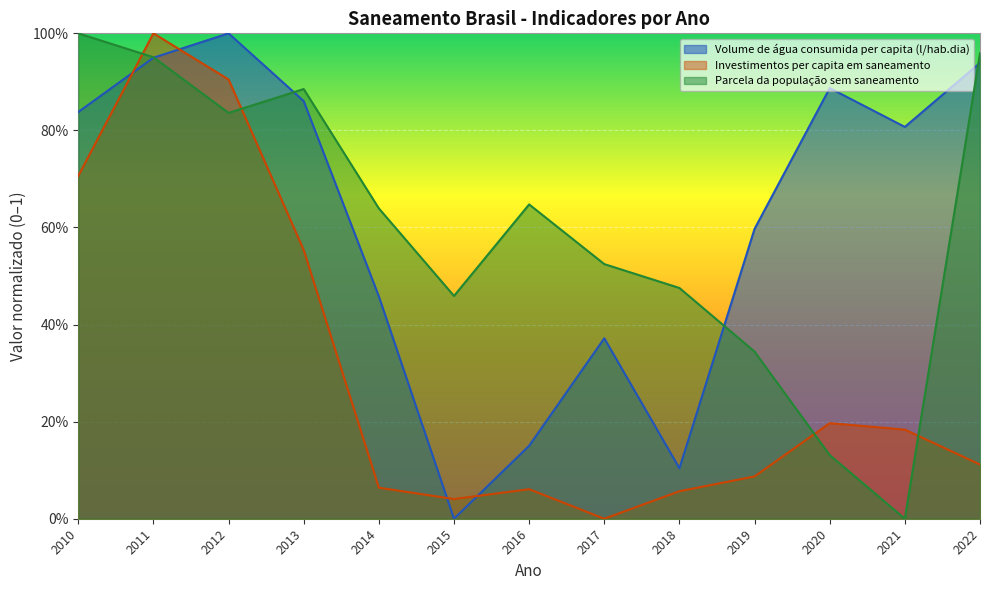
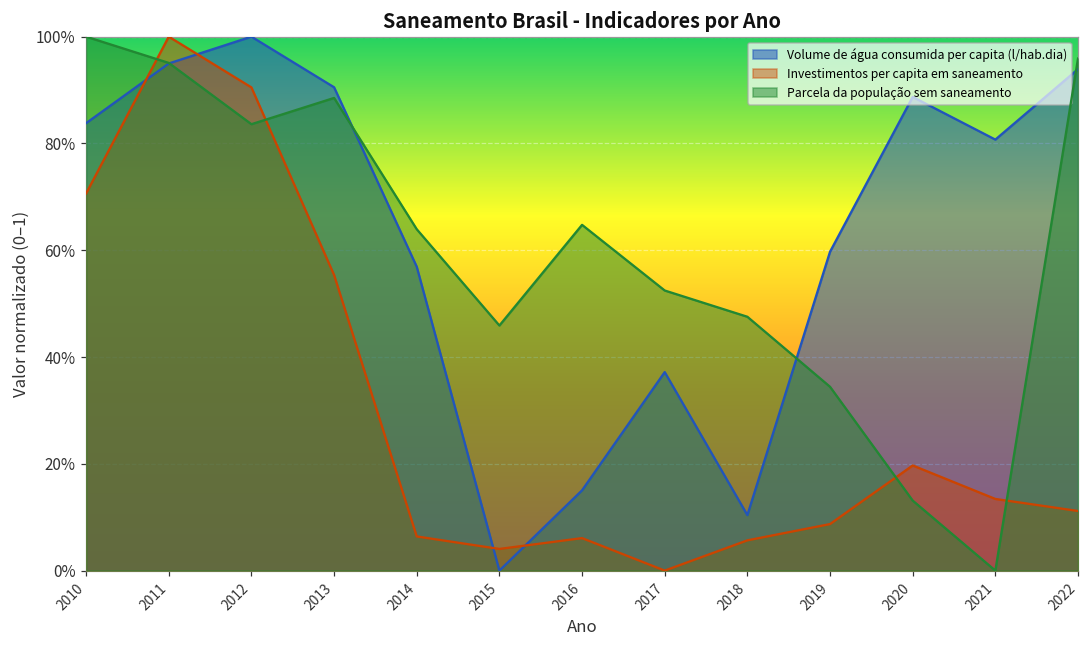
  {
    "Volume de água consumida per capita (l/hab.dia)": {
      "2010": "84%",
      "2012": "100%",
-     "2013": "86%",
-     "2014": "46%",
+     "2013": "91%",
+     "2014": "57%",
      "2015": "0%",
      "2016": "15%",
      "2017": "37%",
      "2018": "10%",
      "2019": "60%",
      "2021": "81%",
      "2022": "94%"
    },
    "Investimentos per capita em saneamento": {
      "2010": "71%",
      "2011": "100%",
      "2012": "90%",
      "2013": "55%",
      "2014": "6%",
      "2015": "4%",
      "2016": "6%",
      "2017": "0%",
      "2018": "6%",
      "2019": "9%",
      "2020": "20%",
-     "2021": "18%",
+     "2021": "13%",
      "2022": "11%"
    },
    "Parcela da população sem saneamento": {
      "2010": "100%",
      "2012": "84%",
      "2013": "89%",
      "2014": "64%",
      "2015": "46%",
      "2016": "65%",
      "2017": "52%",
      "2018": "48%",
      "2019": "34%",
      "2020": "13%",
      "2021": "0%",
      "2022": "96%"
    }
  }
